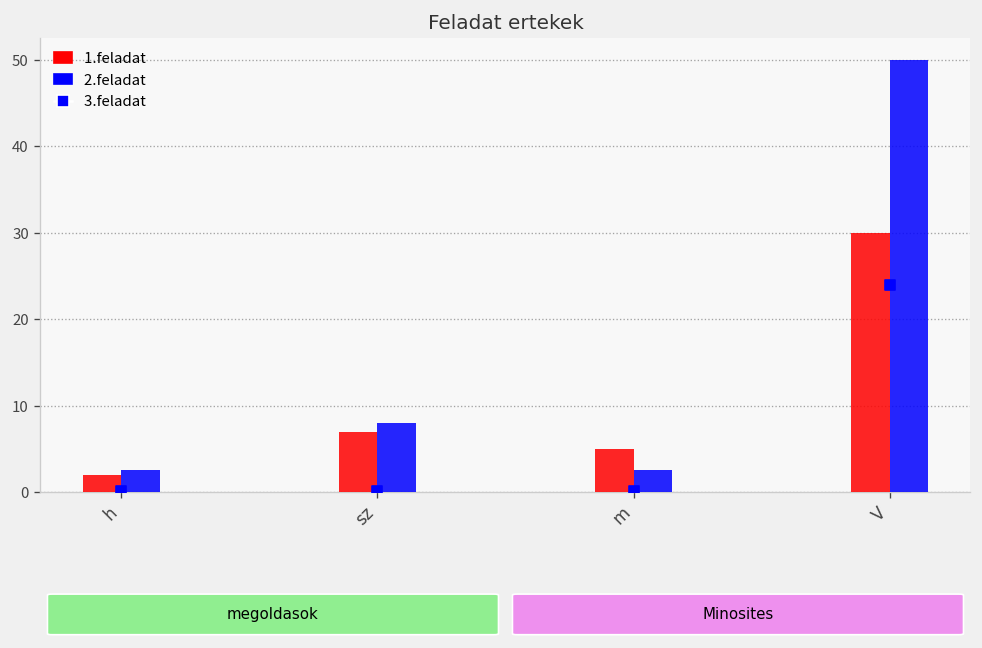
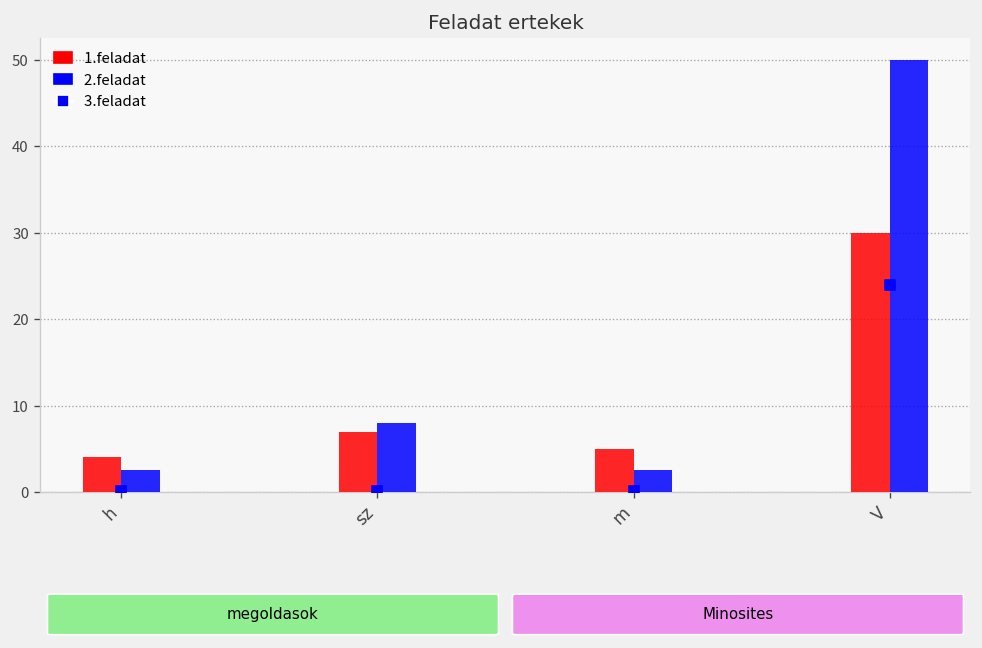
  {
    "1.feladat": {
-     "h": 2,
+     "h": 4,
      "sz": 7,
      "m": 5,
      "V": 30
    }
  }
